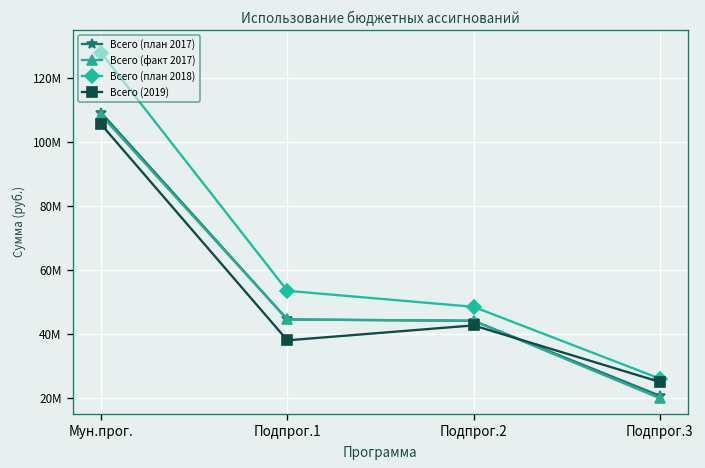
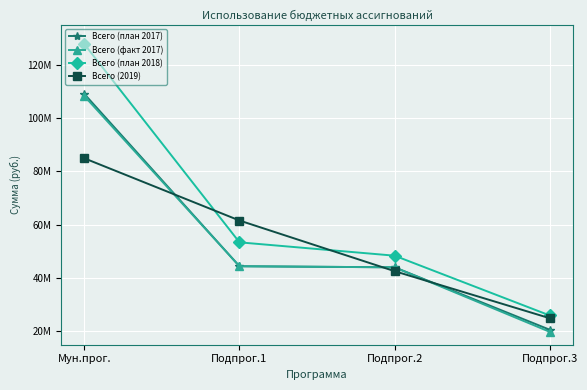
  {
    "Всего (2019)": {
-     "Мун.прог.": 105000000,
-     "Подпрог.1": 38000000,
+     "Мун.прог.": 85000000,
+     "Подпрог.1": 62000000,
      "Подпрог.2": 43000000,
      "Подпрог.3": 25000000
    }
  }
